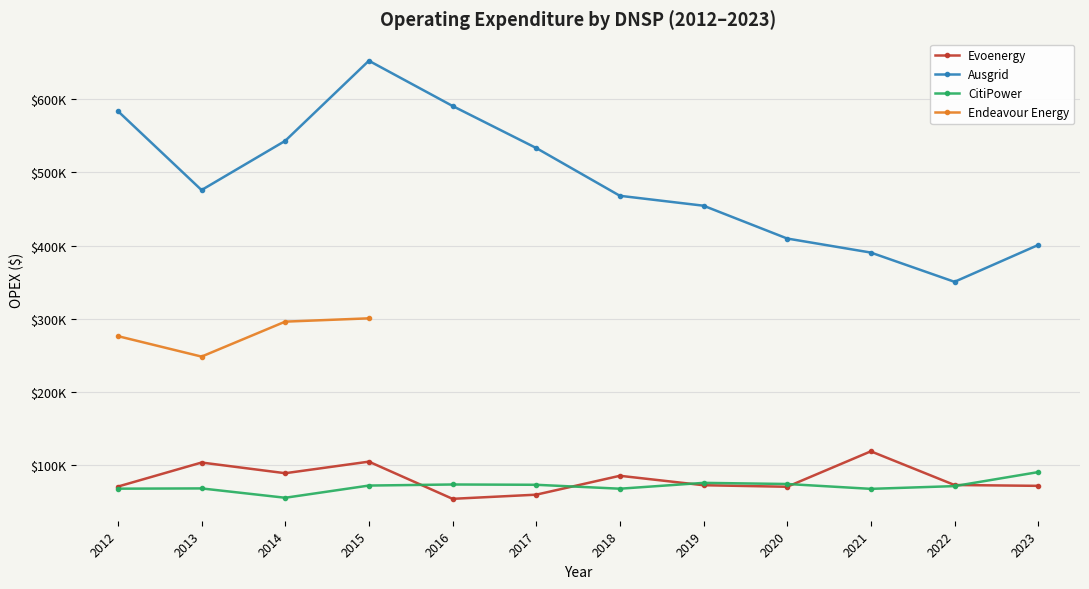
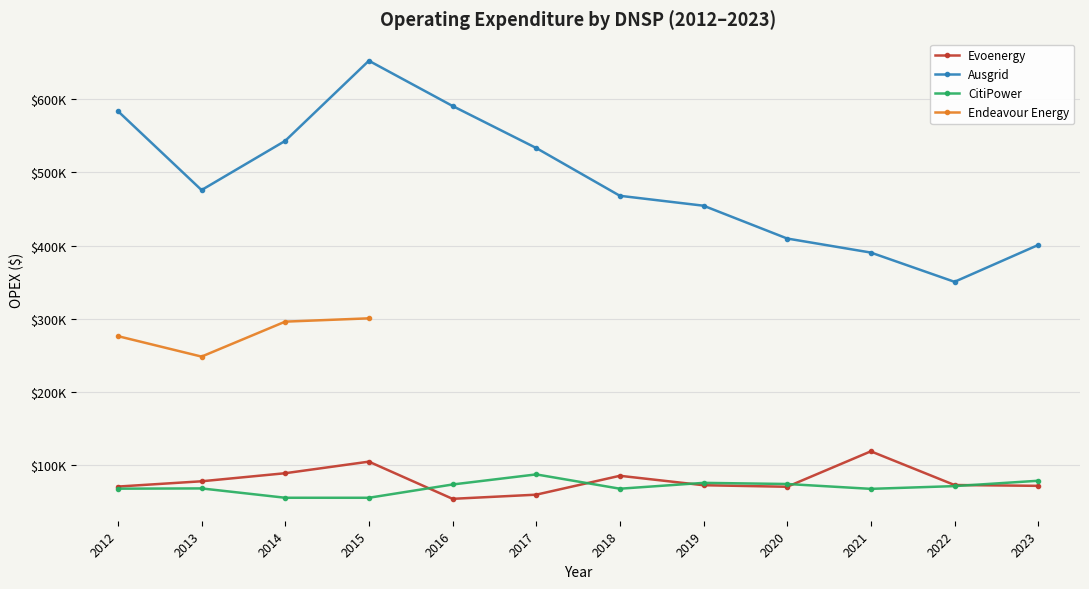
  {
    "Evoenergy": {
-     "2013": "$100000",
+     "2013": "$80000",
      "2014": "$90000",
      "2015": "$100000",
      "2016": "$50000",
      "2017": "$60000",
      "2018": "$90000",
      "2020": "$70000",
      "2021": "$120000",
      "2023": "$70000"
    },
    "Ausgrid": {
      "2012": "$580000",
      "2013": "$480000",
      "2014": "$540000",
      "2015": "$650000",
      "2016": "$590000",
      "2017": "$530000",
      "2018": "$470000",
      "2019": "$450000",
      "2020": "$410000",
      "2021": "$390000",
      "2022": "$350000",
      "2023": "$400000"
    },
    "CitiPower": {
      "2013": "$70000",
      "2014": "$60000",
-     "2015": "$70000",
+     "2015": "$60000",
      "2016": "$70000",
-     "2017": "$70000",
+     "2017": "$90000",
      "2018": "$70000",
      "2020": "$70000",
      "2021": "$70000",
-     "2023": "$90000"
+     "2023": "$80000"
    },
    "Endeavour Energy": {
      "2012": "$280000",
      "2013": "$250000",
      "2014": "$300000",
      "2015": "$300000"
    }
  }
